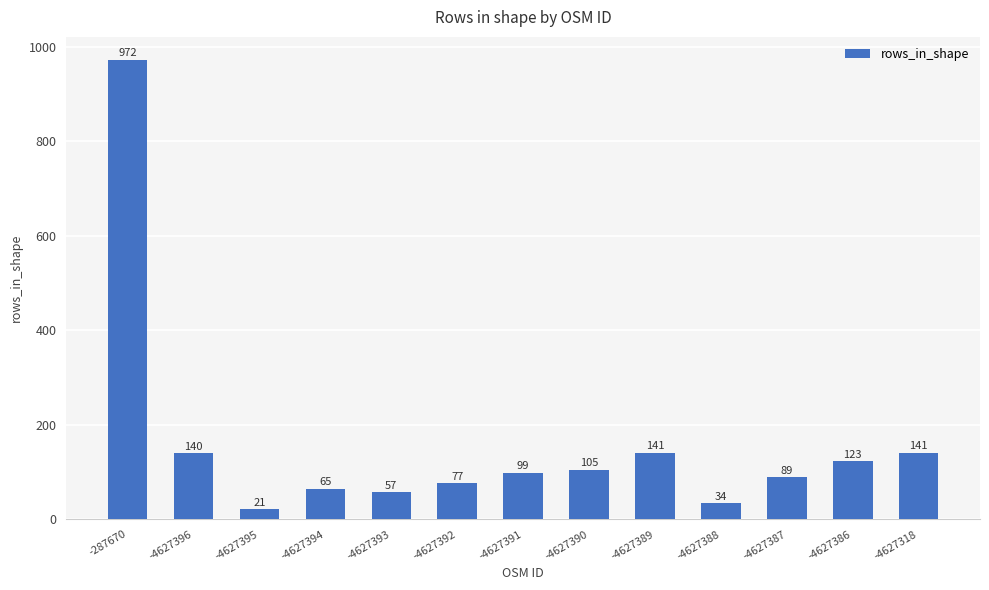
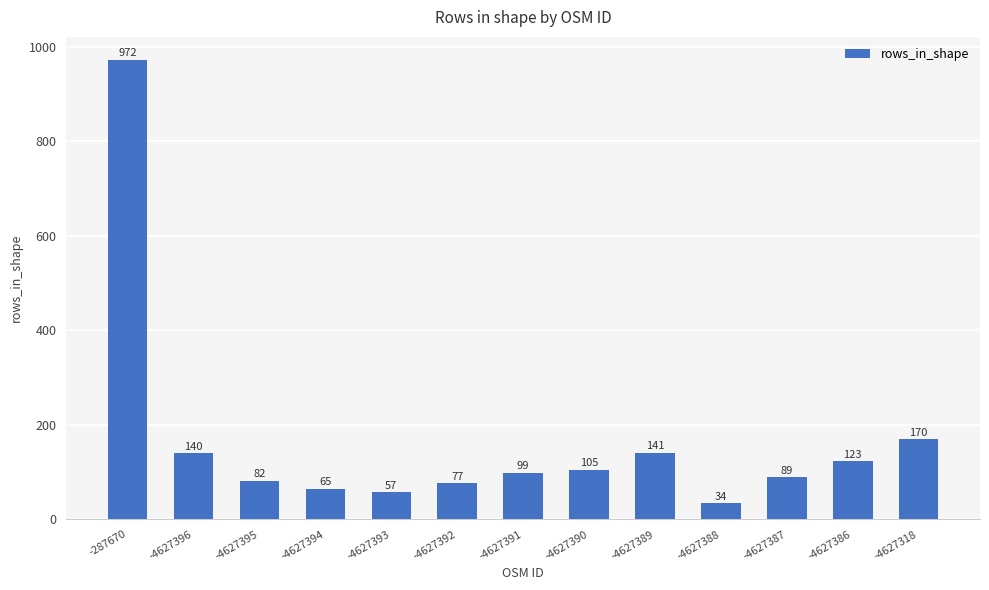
  {
    "-287670": 972,
    "-4627396": 140,
-   "-4627395": 21,
+   "-4627395": 82,
    "-4627394": 65,
    "-4627393": 57,
    "-4627392": 77,
    "-4627391": 99,
    "-4627390": 105,
    "-4627389": 141,
    "-4627388": 34,
    "-4627387": 89,
    "-4627386": 123,
-   "-4627318": 141
+   "-4627318": 170
  }
